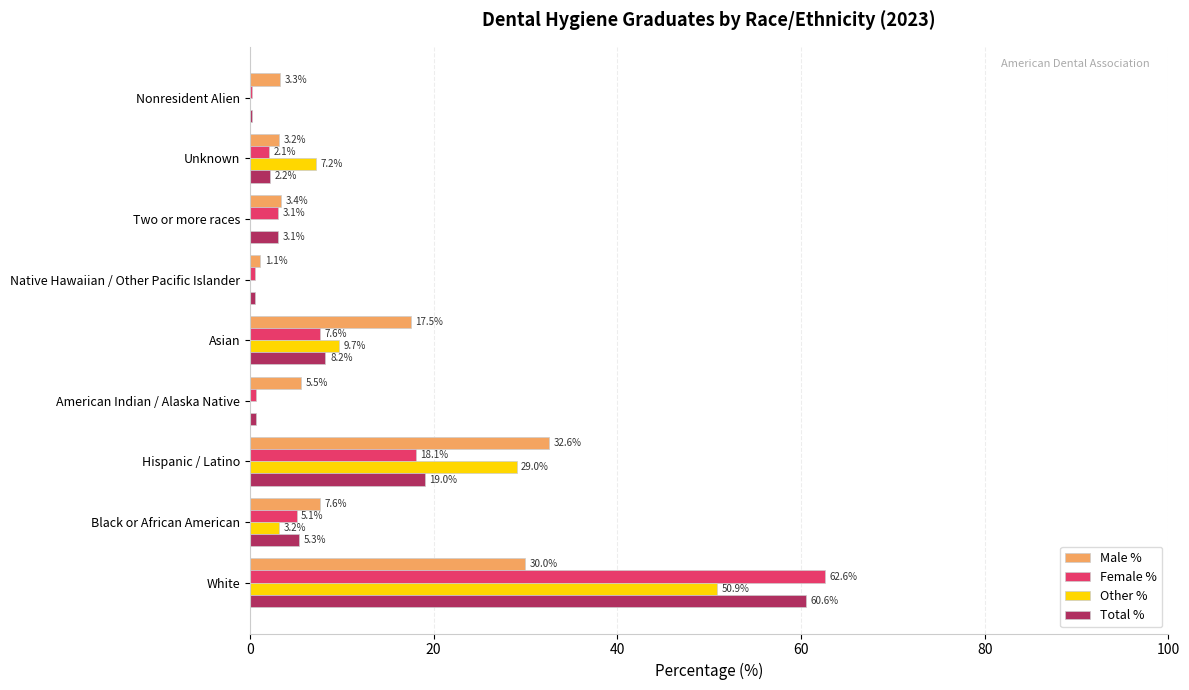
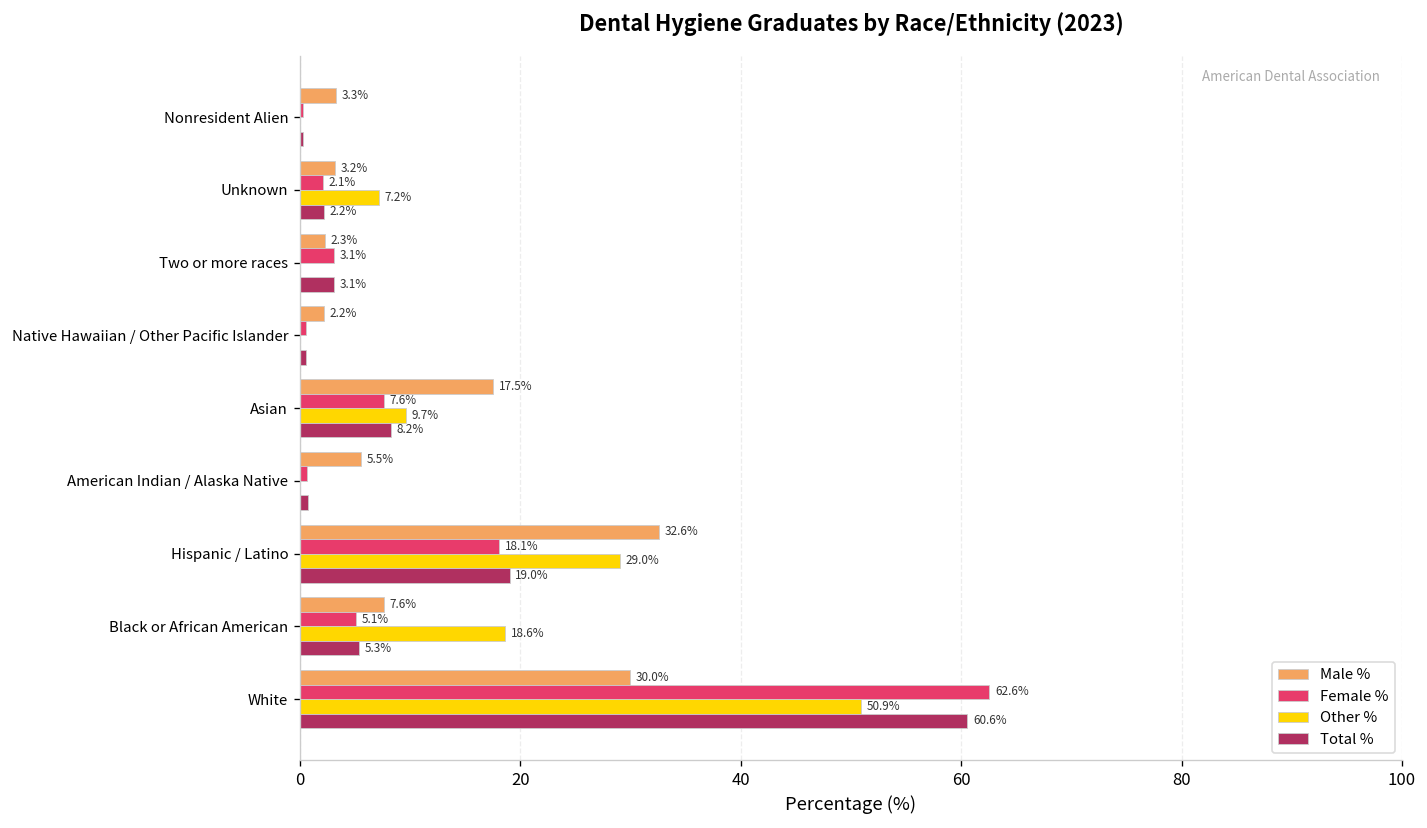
  {
    "Male %": {
      "Nonresident Alien": "3.3%",
      "Unknown": "3.2%",
-     "Two or more races": "3.4%",
-     "Native Hawaiian / Other Pacific Islander": "1.1%",
+     "Two or more races": "2.3%",
+     "Native Hawaiian / Other Pacific Islander": "2.2%",
      "Asian": "17.5%",
      "American Indian / Alaska Native": "5.5%",
      "Hispanic / Latino": "32.6%",
      "Black or African American": "7.6%",
      "White": "30.0%"
    },
    "Other %": {
      "Unknown": "7.2%",
      "Asian": "9.7%",
      "Hispanic / Latino": "29.0%",
-     "Black or African American": "3.2%",
+     "Black or African American": "18.6%",
      "White": "50.9%"
    }
  }
